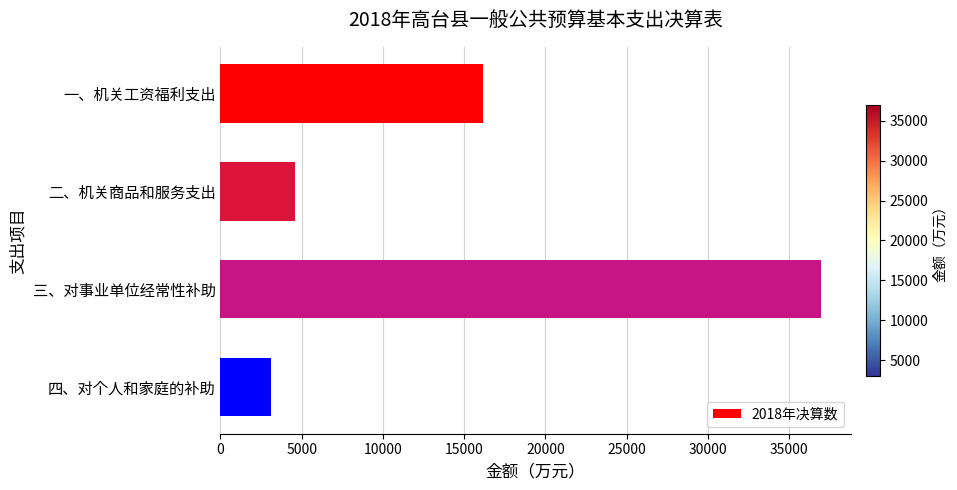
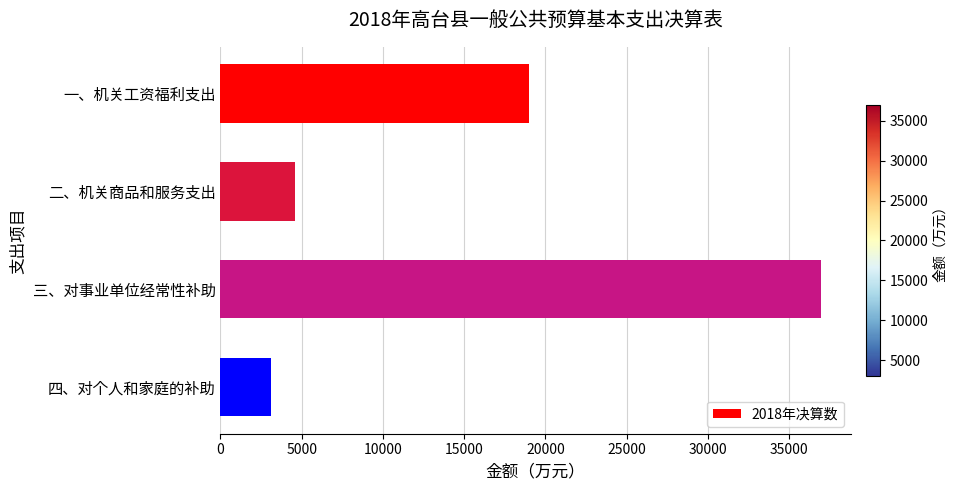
  {
-   "一、机关工资福利支出": 16200,
+   "一、机关工资福利支出": 19000,
    "二、机关商品和服务支出": 4600,
    "三、对事业单位经常性补助": 37000,
    "四、对个人和家庭的补助": 3100
  }
